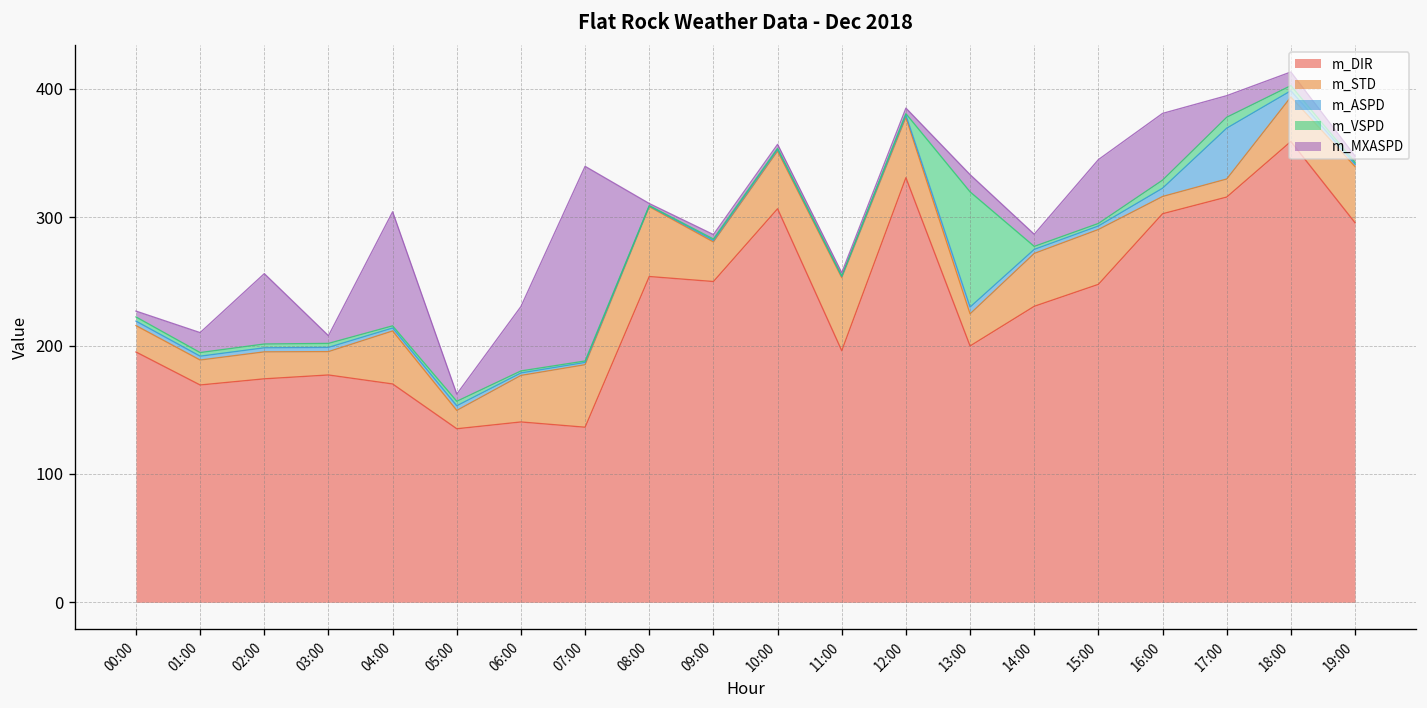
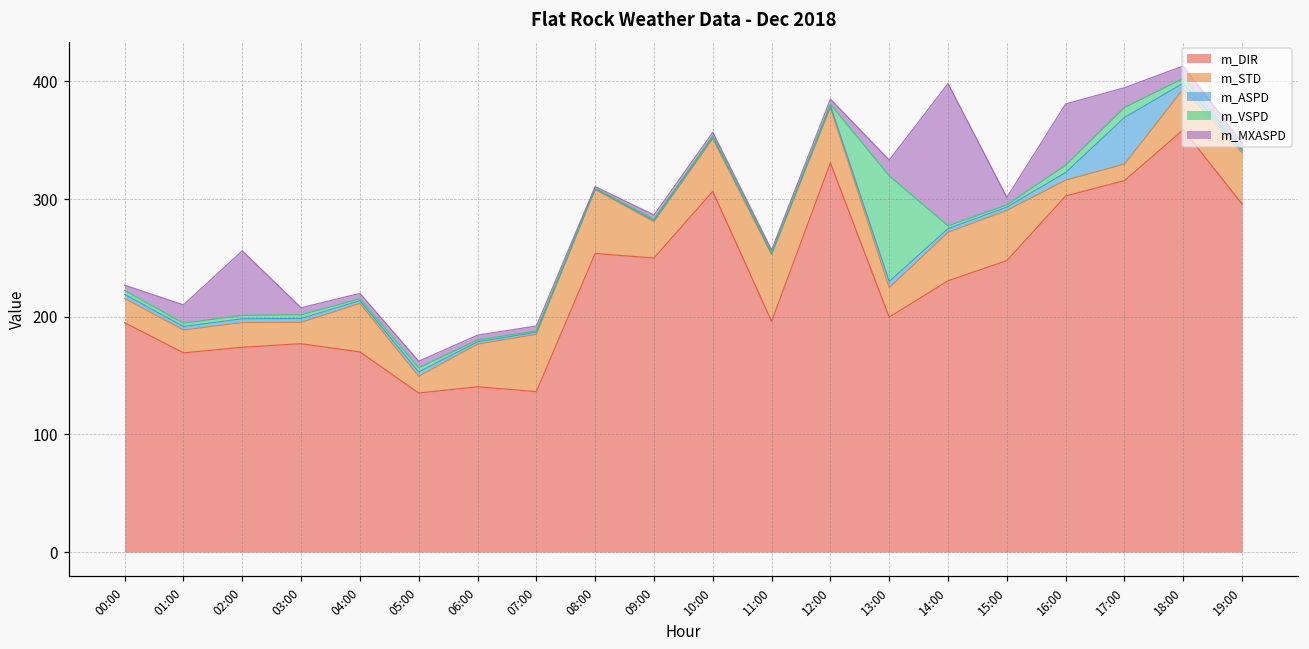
  {
    "m_ASPD": {
      "00:00": 3,
      "01:00": 3,
      "02:00": 3,
      "03:00": 3,
      "05:00": 4,
      "13:00": 5,
      "16:00": 6,
      "17:00": 40
    },
    "m_VSPD": {
      "00:00": 3,
      "01:00": 3,
      "02:00": 3,
      "03:00": 3,
      "05:00": 3,
      "13:00": 90,
      "16:00": 6,
      "17:00": 9
    },
    "m_MXASPD": {
      "00:00": 5,
      "01:00": 16,
      "02:00": 55,
      "03:00": 6,
-     "04:00": 89,
+     "04:00": 5,
      "05:00": 6,
-     "06:00": 50,
-     "07:00": 152,
+     "06:00": 4,
+     "07:00": 4,
      "09:00": 3,
      "10:00": 3,
      "11:00": 2,
      "12:00": 4,
      "13:00": 13,
-     "14:00": 9,
-     "15:00": 50,
+     "14:00": 121,
+     "15:00": 6,
      "16:00": 52,
      "17:00": 17,
      "19:00": 5
    }
  }
